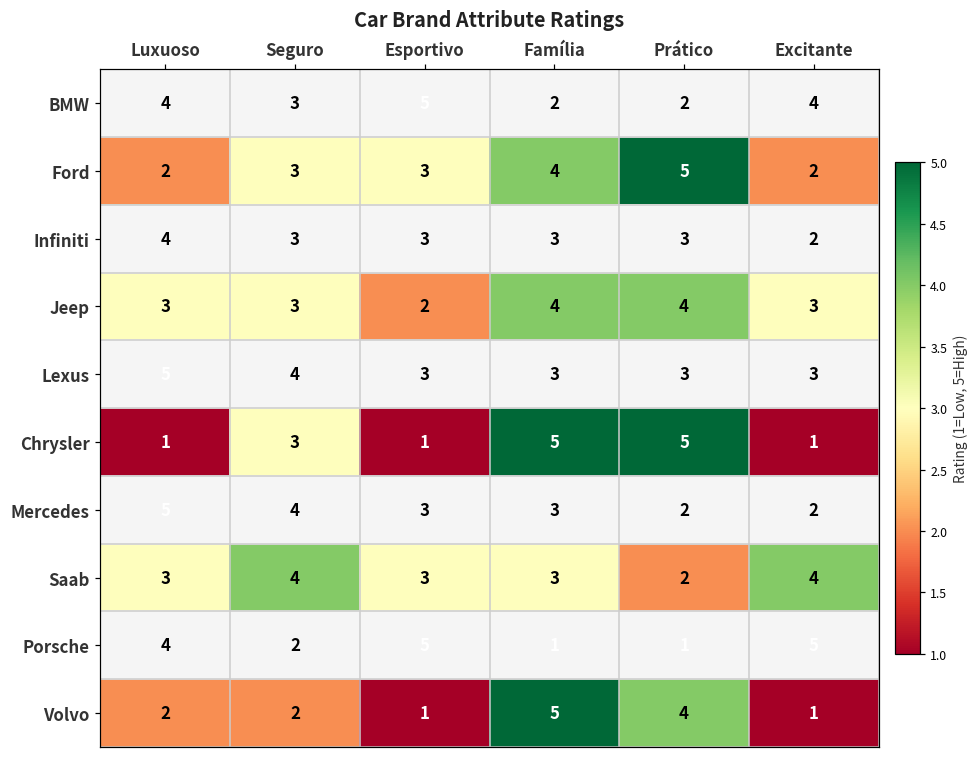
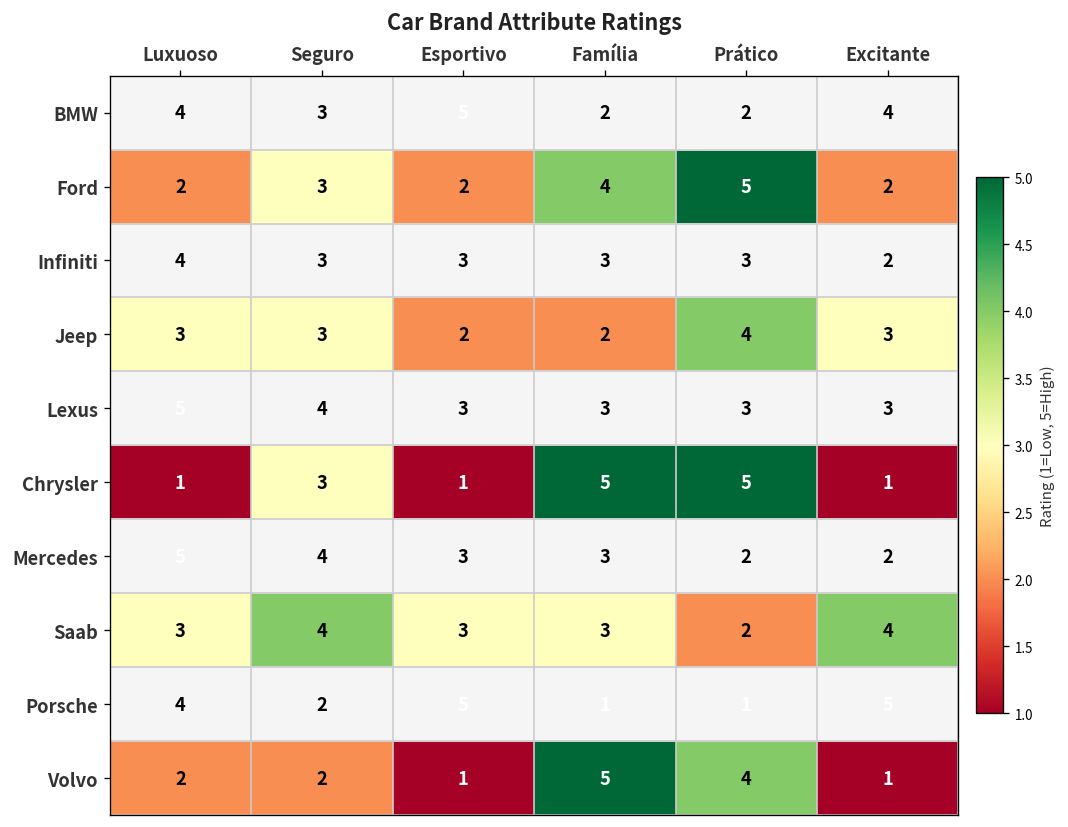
  {
    "Ford": {
      "Luxuoso": 2,
      "Seguro": 3,
-     "Esportivo": 3,
+     "Esportivo": 2,
      "Família": 4,
      "Prático": 5,
      "Excitante": 2
    },
    "Jeep": {
      "Luxuoso": 3,
      "Seguro": 3,
      "Esportivo": 2,
-     "Família": 4,
+     "Família": 2,
      "Prático": 4,
      "Excitante": 3
    },
    "Chrysler": {
      "Luxuoso": 1,
      "Seguro": 3,
      "Esportivo": 1,
      "Família": 5,
      "Prático": 5,
      "Excitante": 1
    },
    "Saab": {
      "Luxuoso": 3,
      "Seguro": 4,
      "Esportivo": 3,
      "Família": 3,
      "Prático": 2,
      "Excitante": 4
    },
    "Volvo": {
      "Luxuoso": 2,
      "Seguro": 2,
      "Esportivo": 1,
      "Família": 5,
      "Prático": 4,
      "Excitante": 1
    }
  }
